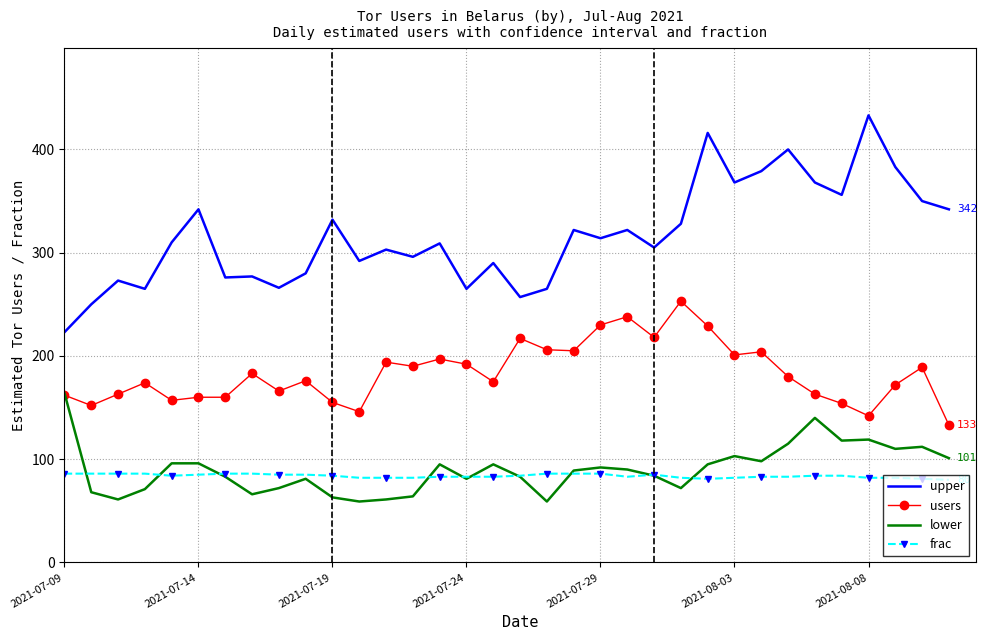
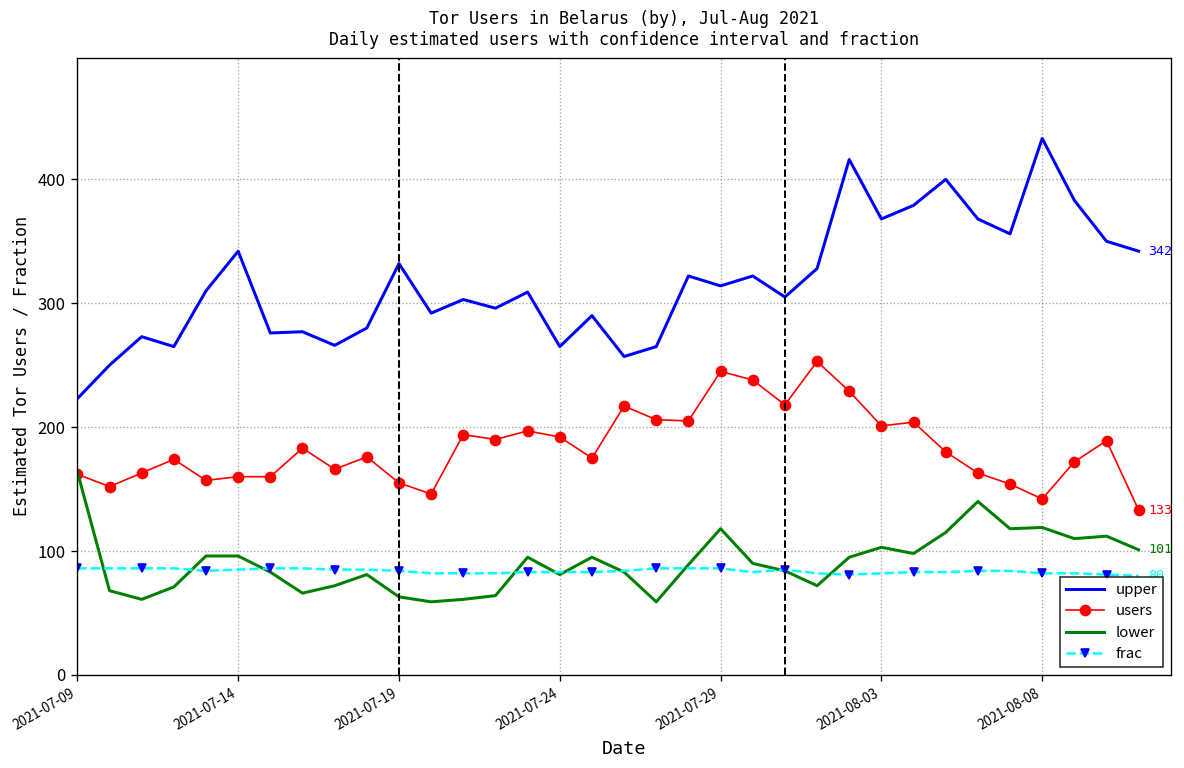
  {
    "upper": {
      "2021-07-09": 223,
      "2021-07-14": 342,
      "2021-07-19": 332,
      "2021-07-24": 265,
      "2021-07-29": 314,
      "2021-08-03": 368,
      "2021-08-08": 433
    },
    "users": {
      "2021-07-14": 160,
      "2021-07-19": 155,
      "2021-07-24": 192,
-     "2021-07-29": 230,
+     "2021-07-29": 245,
      "2021-08-03": 201,
      "2021-08-08": 142
    },
    "lower": {
      "2021-07-14": 96,
      "2021-07-19": 63,
-     "2021-07-29": 92,
+     "2021-07-29": 118,
      "2021-08-03": 103,
      "2021-08-08": 119
    },
    "frac": {
      "2021-07-09": 86,
      "2021-07-14": 85,
      "2021-07-19": 84,
      "2021-07-29": 86,
      "2021-08-03": 82,
      "2021-08-08": 82
    }
  }
